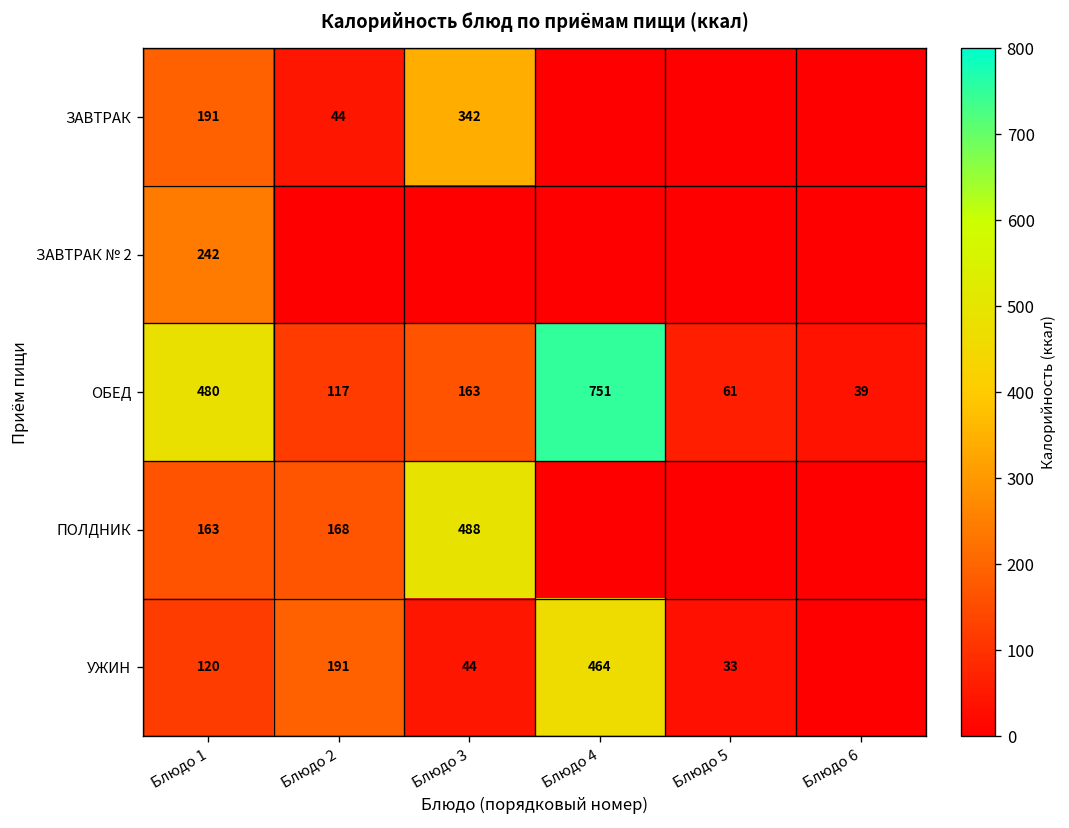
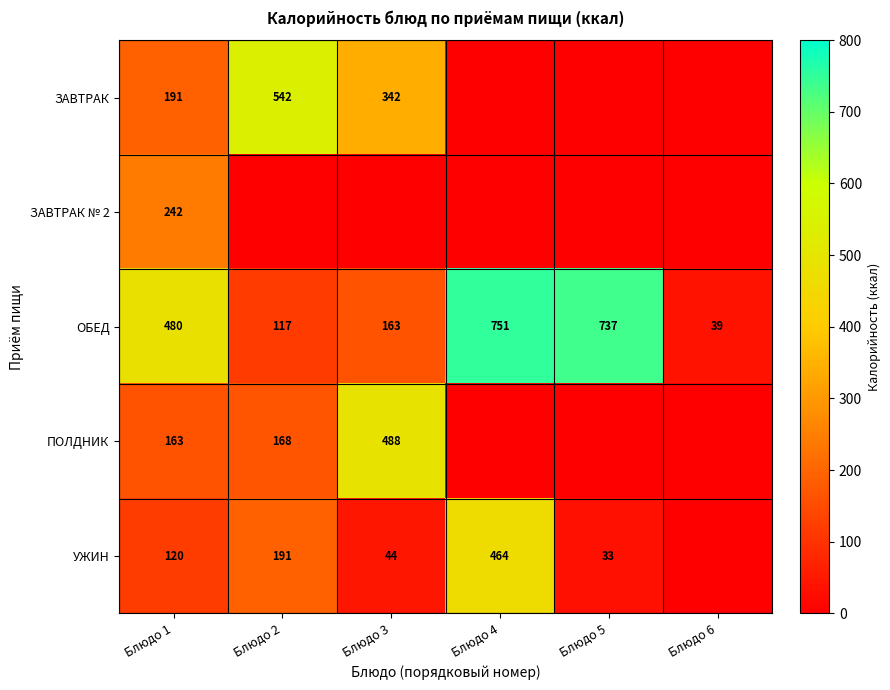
  {
    "ЗАВТРАК": {
      "Блюдо 1": 191,
-     "Блюдо 2": 44,
+     "Блюдо 2": 542,
      "Блюдо 3": 342
    },
    "ЗАВТРАК № 2": {
      "Блюдо 1": 242
    },
    "ОБЕД": {
      "Блюдо 1": 480,
      "Блюдо 2": 117,
      "Блюдо 3": 163,
      "Блюдо 4": 751,
-     "Блюдо 5": 61,
+     "Блюдо 5": 737,
      "Блюдо 6": 39
    },
    "ПОЛДНИК": {
      "Блюдо 1": 163,
      "Блюдо 2": 168,
      "Блюдо 3": 488
    },
    "УЖИН": {
      "Блюдо 1": 120,
      "Блюдо 2": 191,
      "Блюдо 3": 44,
      "Блюдо 4": 464,
      "Блюдо 5": 33
    }
  }
